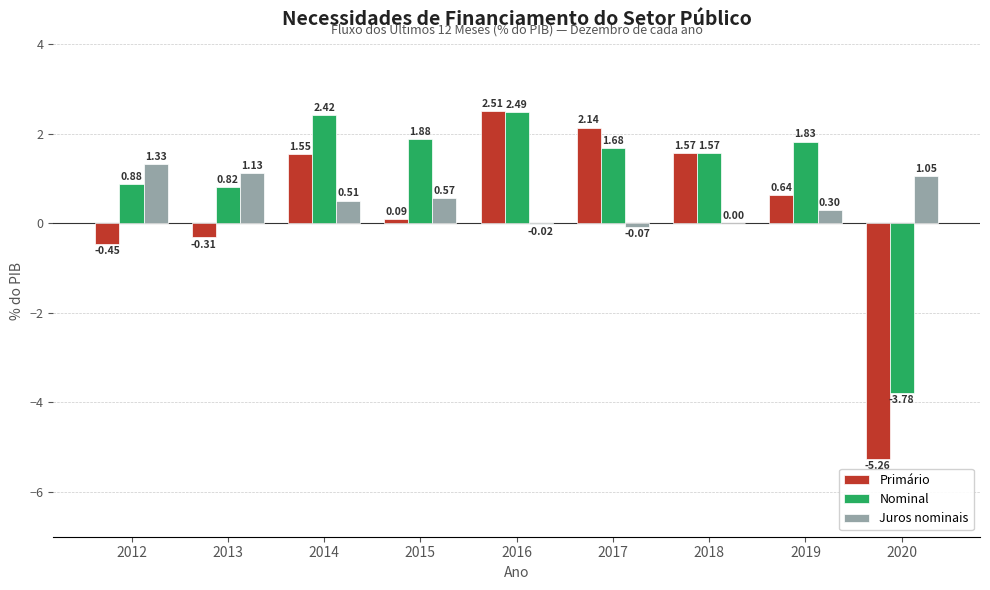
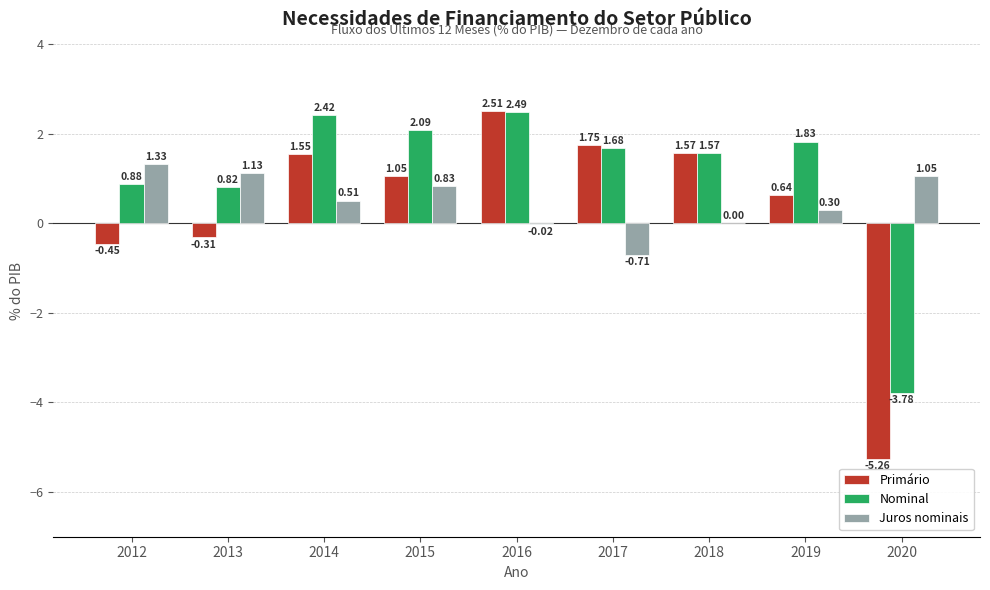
  {
    "Primário": {
      "2012": -0.45,
      "2013": -0.31,
      "2014": 1.55,
-     "2015": 0.09,
+     "2015": 1.05,
      "2016": 2.51,
-     "2017": 2.14,
+     "2017": 1.75,
      "2018": 1.57,
      "2019": 0.64
    },
    "Nominal": {
      "2012": 0.88,
      "2013": 0.82,
      "2014": 2.42,
-     "2015": 1.88,
+     "2015": 2.09,
      "2016": 2.49,
      "2017": 1.68,
      "2018": 1.57,
      "2019": 1.83,
      "2020": -3.78
    },
    "Juros nominais": {
      "2012": 1.33,
      "2013": 1.13,
      "2014": 0.51,
-     "2015": 0.57,
+     "2015": 0.83,
      "2016": -0.02,
-     "2017": -0.07,
+     "2017": -0.71,
      "2018": 0.00,
      "2019": 0.30,
      "2020": 1.05
    }
  }
